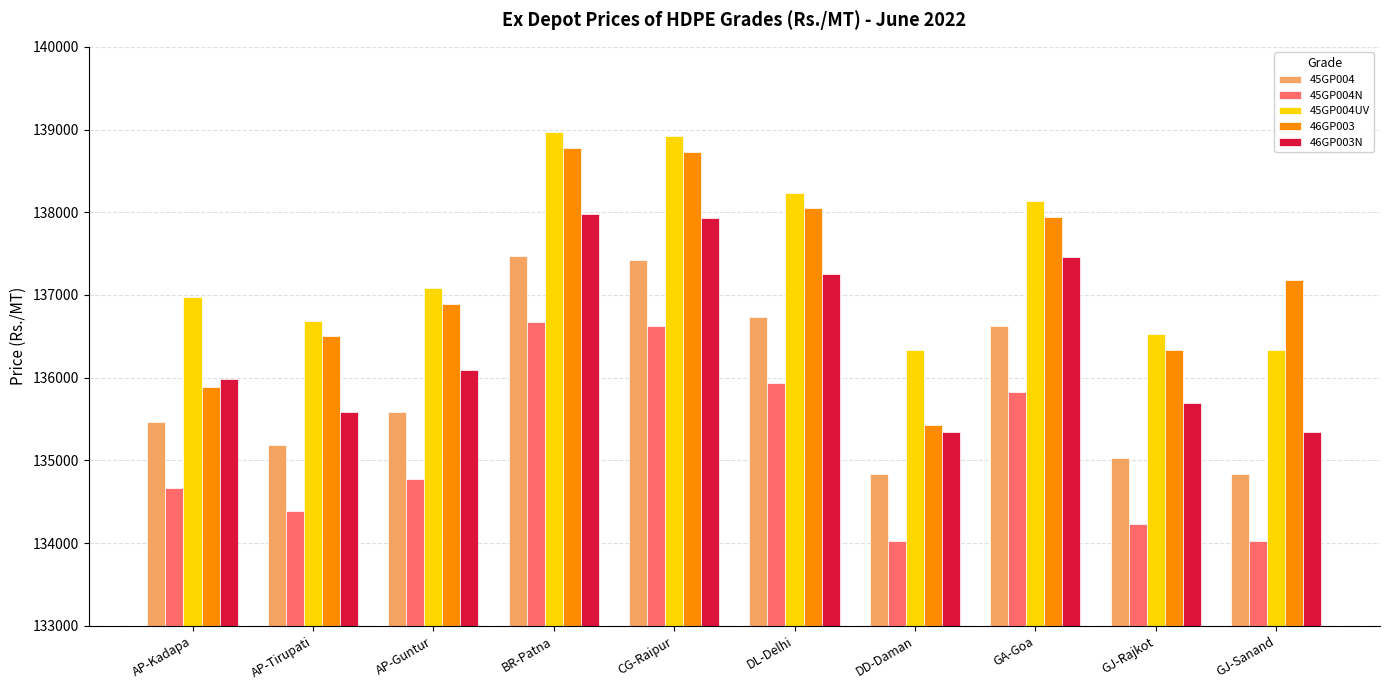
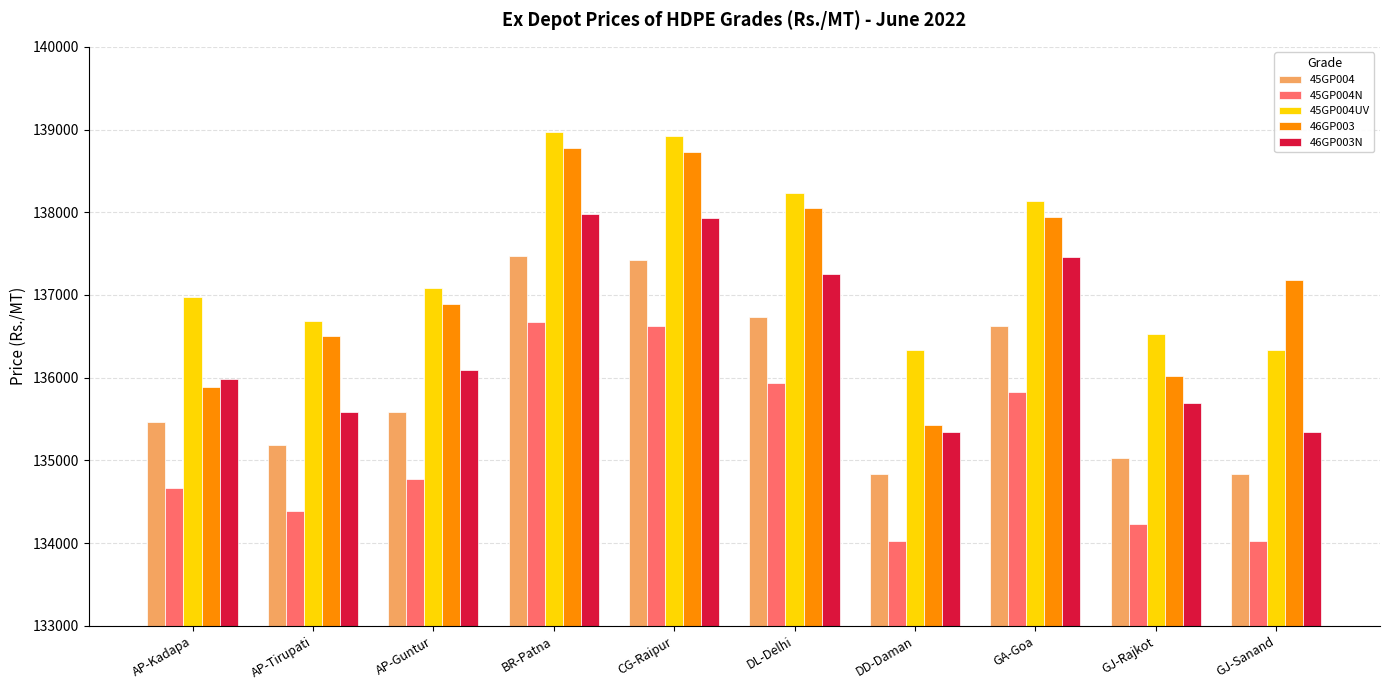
  {
    "45GP004UV": {
      "AP-Kadapa": 137000,
      "AP-Tirupati": 136700,
      "AP-Guntur": 137100,
      "BR-Patna": 139000,
      "CG-Raipur": 138900,
      "DL-Delhi": 138200,
      "DD-Daman": 136300,
      "GA-Goa": 138100,
      "GJ-Rajkot": 136500,
      "GJ-Sanand": 136300
    },
    "46GP003": {
      "AP-Kadapa": 135900,
      "AP-Tirupati": 136500,
      "AP-Guntur": 136900,
      "BR-Patna": 138800,
      "CG-Raipur": 138700,
      "DL-Delhi": 138100,
      "DD-Daman": 135400,
      "GA-Goa": 137900,
-     "GJ-Rajkot": 136300,
+     "GJ-Rajkot": 136000,
      "GJ-Sanand": 137200
    },
    "46GP003N": {
      "AP-Kadapa": 136000,
      "AP-Tirupati": 135600,
      "AP-Guntur": 136100,
      "BR-Patna": 138000,
      "CG-Raipur": 137900,
      "DL-Delhi": 137300,
      "DD-Daman": 135300,
      "GA-Goa": 137500,
      "GJ-Rajkot": 135700,
      "GJ-Sanand": 135300
    }
  }
